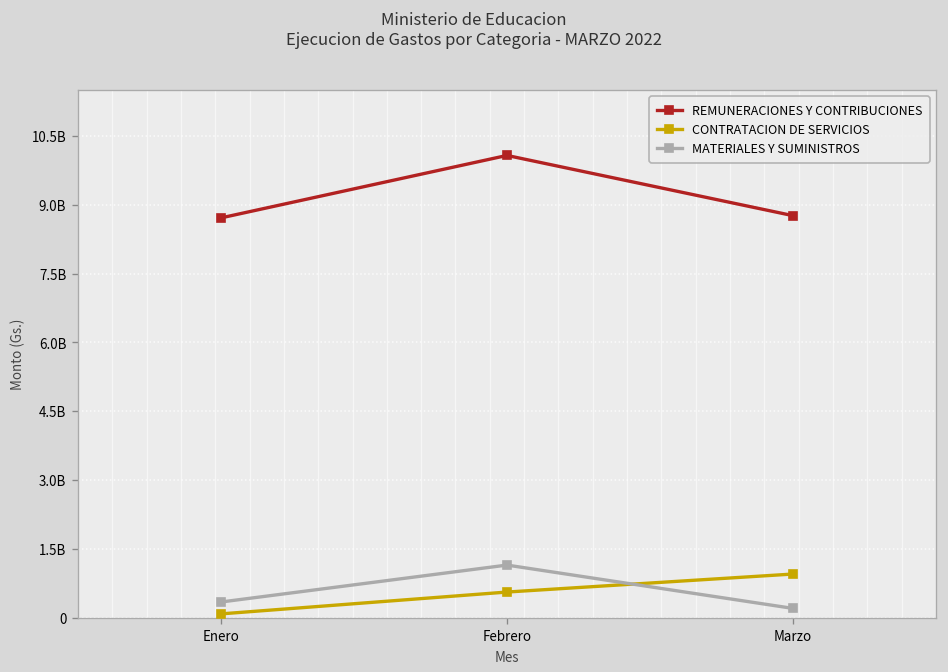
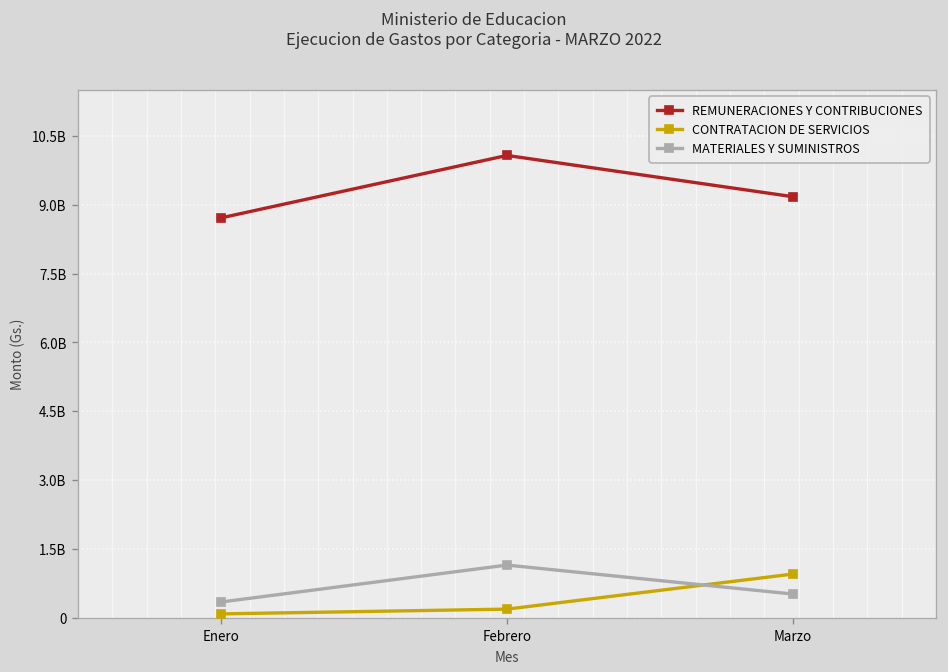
  {
    "REMUNERACIONES Y CONTRIBUCIONES": {
      "Enero": 8700000000,
      "Febrero": 10100000000,
-     "Marzo": 8800000000
+     "Marzo": 9200000000
    },
    "CONTRATACION DE SERVICIOS": {
      "Enero": 100000000,
-     "Febrero": 600000000,
+     "Febrero": 200000000,
      "Marzo": 1000000000
    },
    "MATERIALES Y SUMINISTROS": {
      "Enero": 300000000,
      "Febrero": 1100000000,
-     "Marzo": 200000000
+     "Marzo": 500000000
    }
  }
